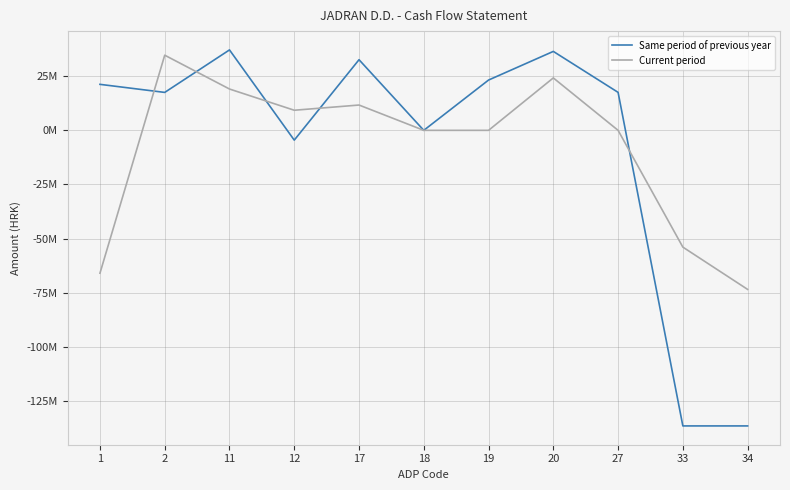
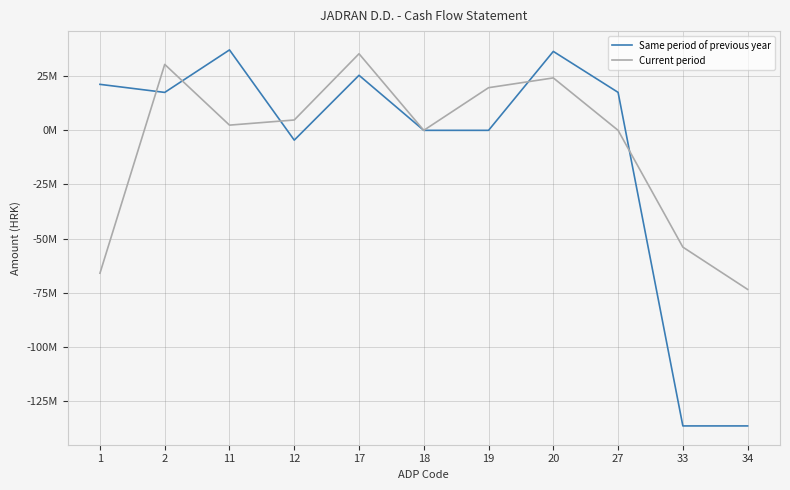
  {
    "Same period of previous year": {
      "1": 21000000,
      "2": 18000000,
      "11": 37000000,
      "12": -5000000,
-     "17": 33000000,
-     "19": 23000000,
+     "17": 25000000,
+     "19": 0,
      "20": 36000000,
      "27": 18000000,
      "33": -137000000,
      "34": -137000000
    },
    "Current period": {
      "1": -66000000,
-     "2": 35000000,
-     "11": 19000000,
-     "12": 9000000,
-     "17": 12000000,
-     "19": 0,
+     "2": 30000000,
+     "11": 2000000,
+     "12": 5000000,
+     "17": 35000000,
+     "19": 20000000,
      "20": 24000000,
      "27": 0,
      "33": -54000000,
      "34": -73000000
    }
  }
